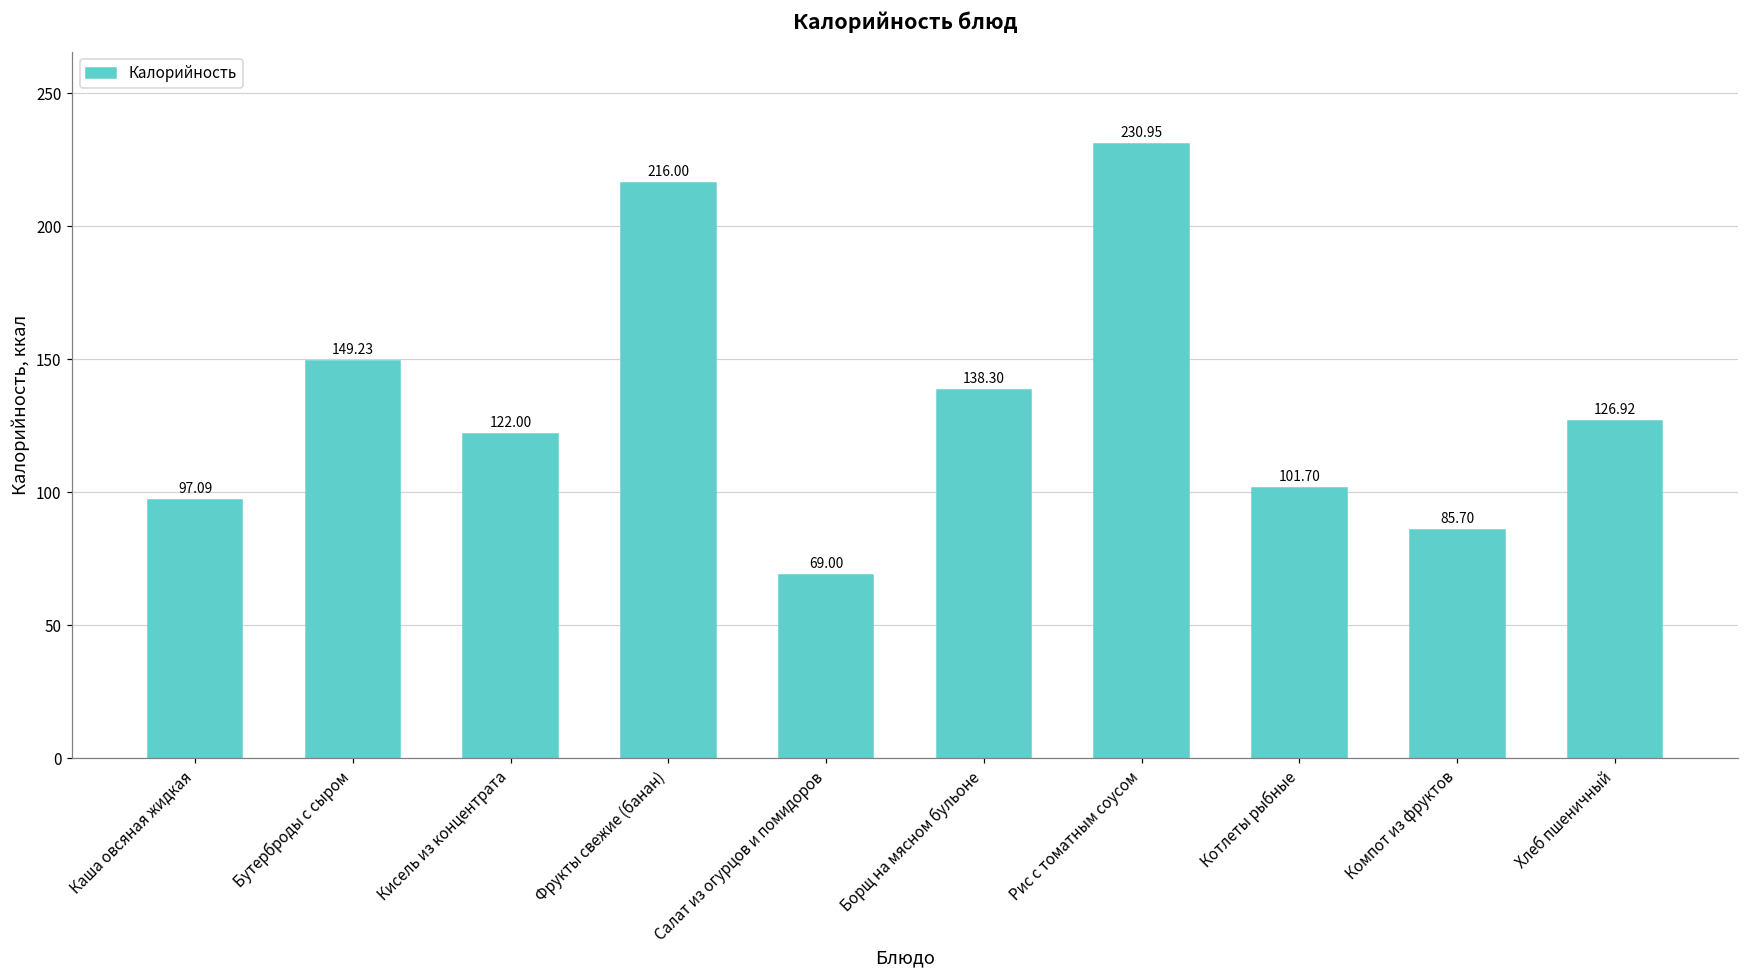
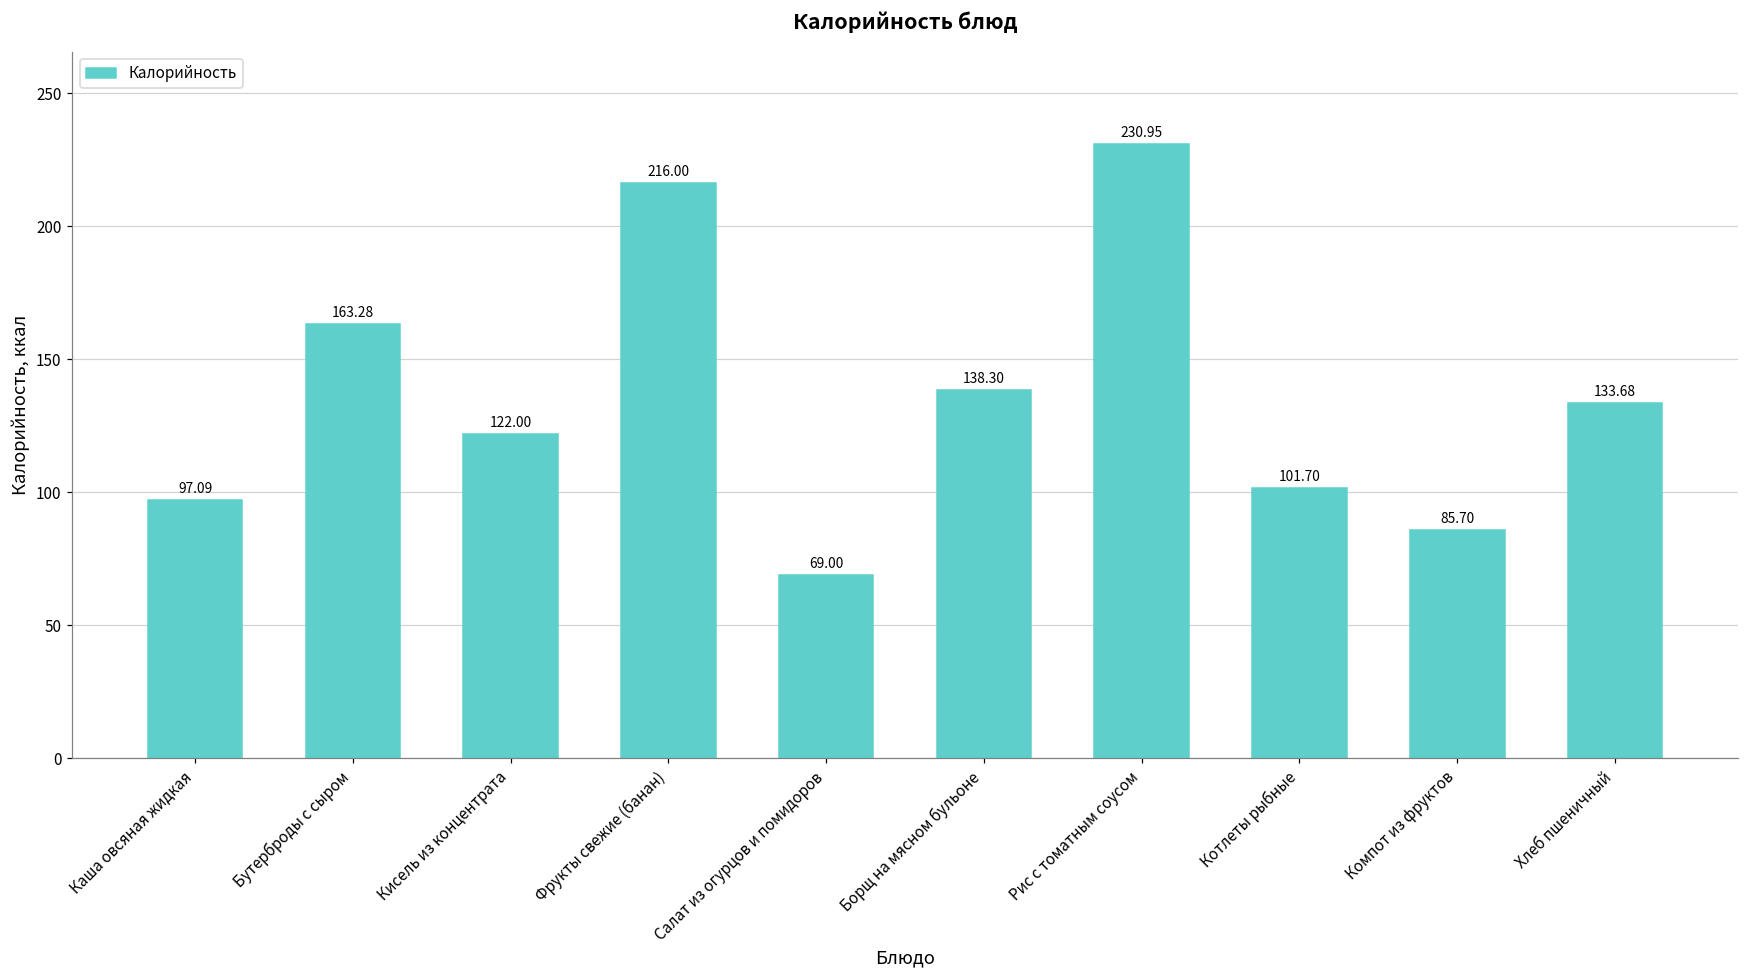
  {
    "Каша овсяная жидкая": 97.09,
-   "Бутерброды с сыром": 149.23,
+   "Бутерброды с сыром": 163.28,
    "Кисель из концентрата": 122.00,
    "Фрукты свежие (банан)": 216.00,
    "Салат из огурцов и помидоров": 69.00,
    "Борщ на мясном бульоне": 138.30,
    "Рис с томатным соусом": 230.95,
    "Котлеты рыбные": 101.70,
    "Компот из фруктов": 85.70,
-   "Хлеб пшеничный": 126.92
+   "Хлеб пшеничный": 133.68
  }
